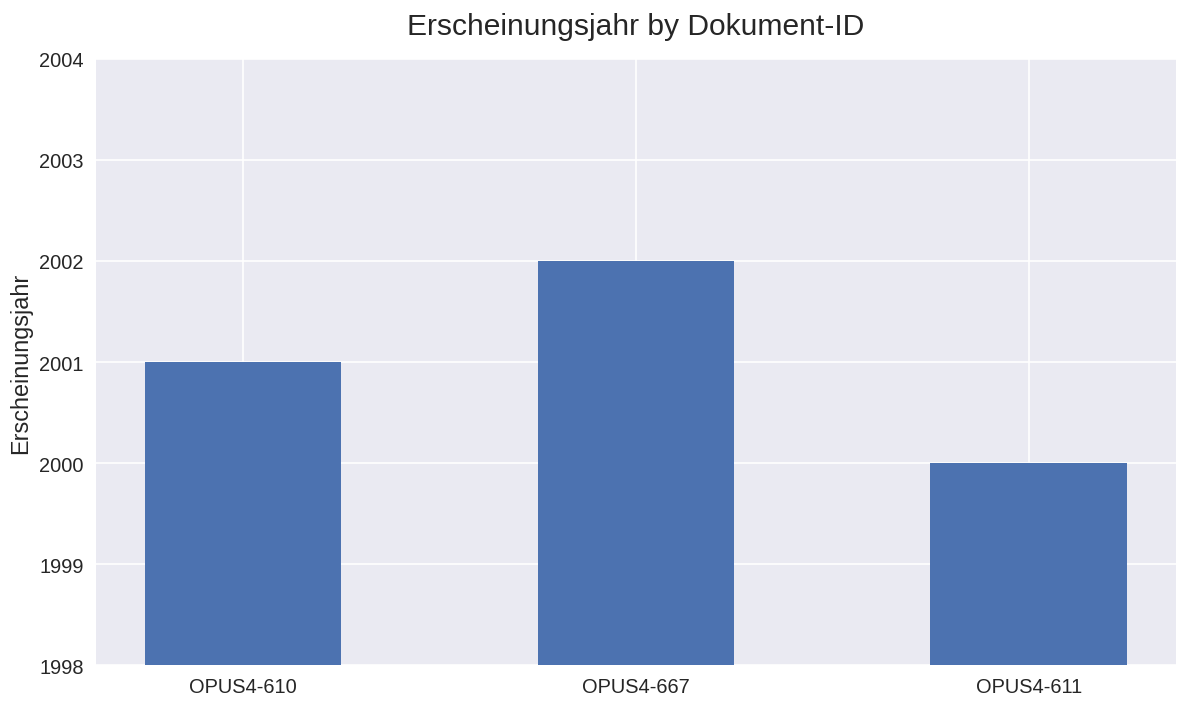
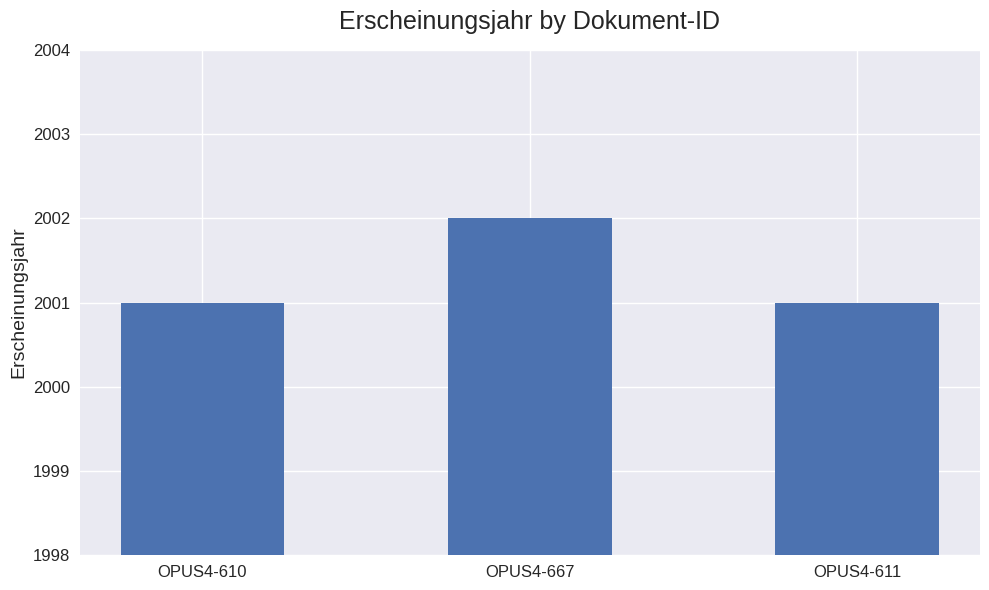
  {
    "OPUS4-610": 2001,
    "OPUS4-667": 2002,
-   "OPUS4-611": 2000
+   "OPUS4-611": 2001
  }
